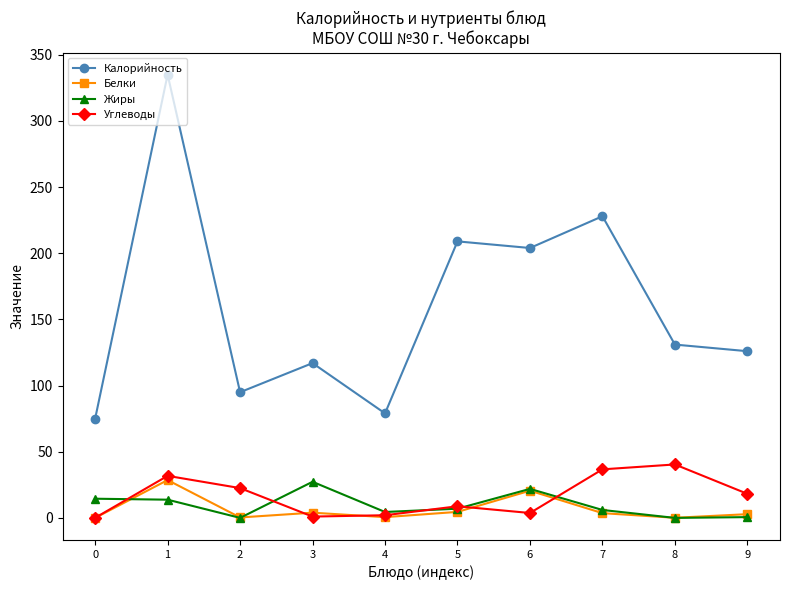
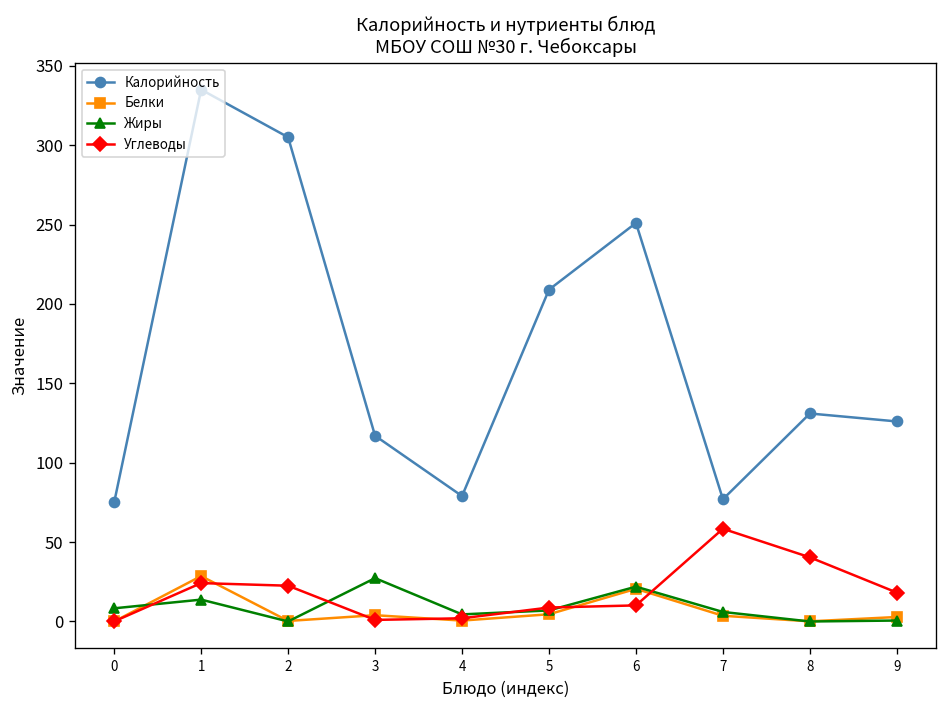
  {
    "Калорийность": {
      "0": 75,
-     "2": 95,
+     "2": 305,
      "3": 117,
      "4": 79,
      "5": 209,
-     "6": 204,
-     "7": 228,
+     "6": 251,
+     "7": 77,
      "8": 131,
      "9": 126
    },
    "Белки": {
      "1": 29,
      "3": 4,
      "5": 5,
      "7": 4,
      "9": 3
    },
    "Жиры": {
-     "0": 15,
+     "0": 8,
      "1": 14,
      "3": 27,
      "4": 4,
      "7": 6,
      "9": 1
    },
    "Углеводы": {
-     "1": 32,
+     "1": 24,
      "2": 23,
      "3": 1,
-     "6": 4,
-     "7": 37,
+     "6": 10,
+     "7": 58,
      "8": 40,
      "9": 18
    }
  }
